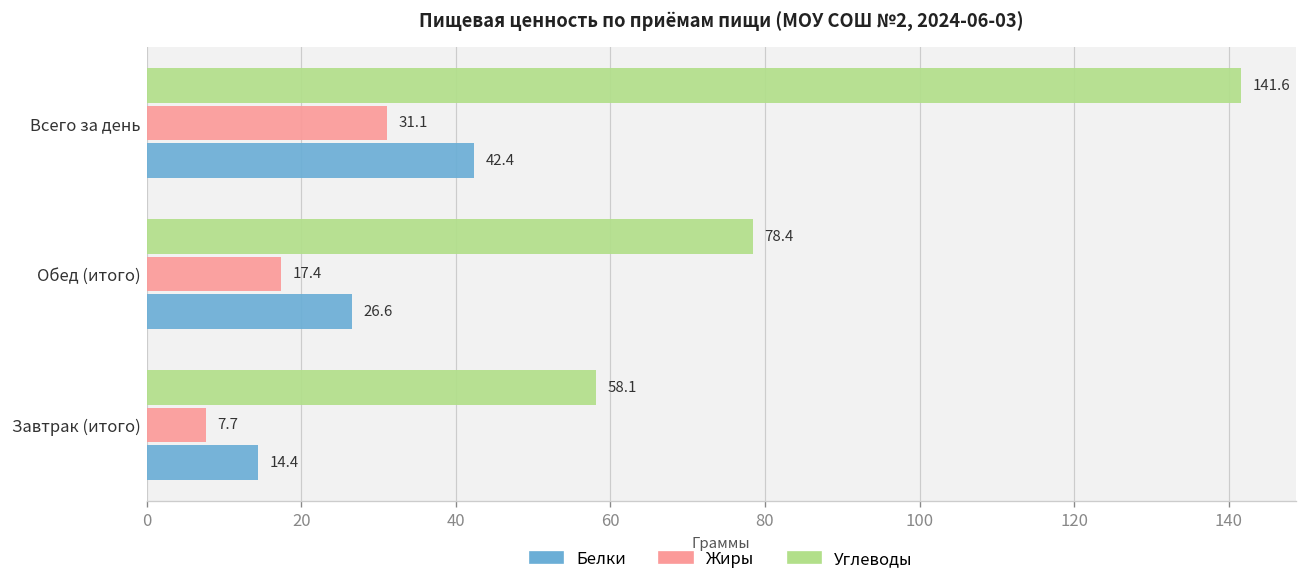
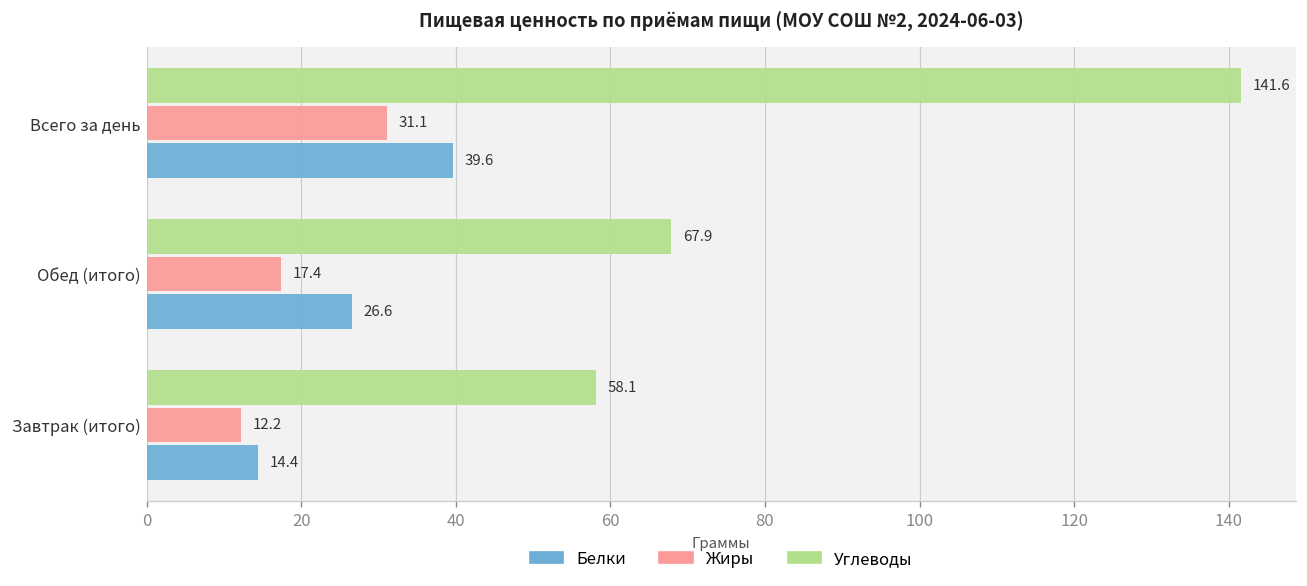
  {
    "Белки": {
-     "Всего за день": 42.4,
+     "Всего за день": 39.6,
      "Обед (итого)": 26.6,
      "Завтрак (итого)": 14.4
    },
    "Жиры": {
      "Всего за день": 31.1,
      "Обед (итого)": 17.4,
-     "Завтрак (итого)": 7.7
+     "Завтрак (итого)": 12.2
    },
    "Углеводы": {
      "Всего за день": 141.6,
-     "Обед (итого)": 78.4,
+     "Обед (итого)": 67.9,
      "Завтрак (итого)": 58.1
    }
  }
